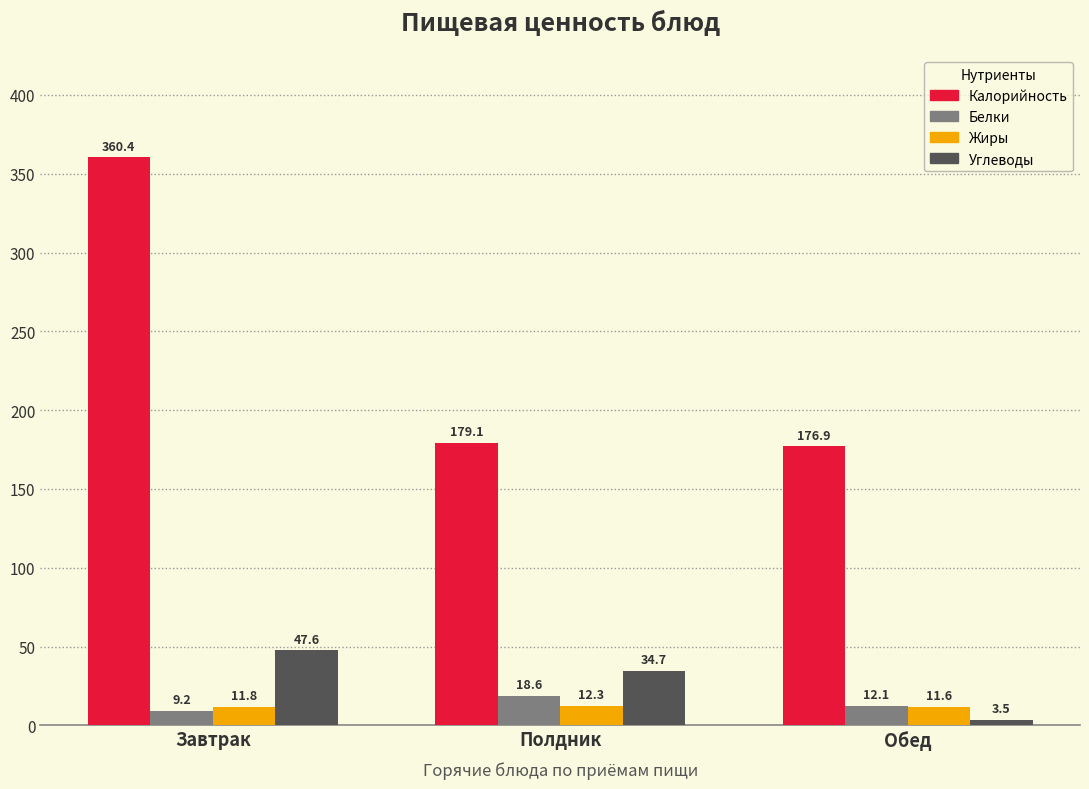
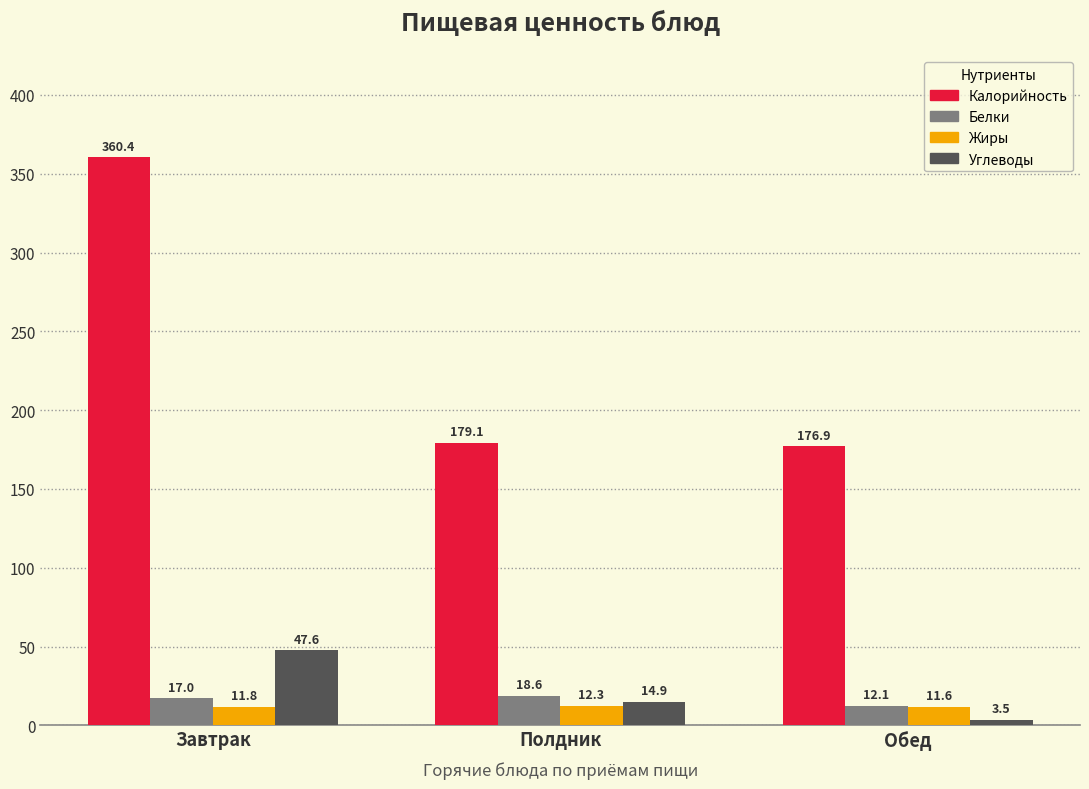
  {
    "Калорийность": {
      "Завтрак": 360.4,
      "Полдник": 179.1,
      "Обед": 176.9
    },
    "Белки": {
-     "Завтрак": 9.2,
+     "Завтрак": 17.0,
      "Полдник": 18.6,
      "Обед": 12.1
    },
    "Жиры": {
      "Завтрак": 11.8,
      "Полдник": 12.3,
      "Обед": 11.6
    },
    "Углеводы": {
      "Завтрак": 47.6,
-     "Полдник": 34.7,
+     "Полдник": 14.9,
      "Обед": 3.5
    }
  }
